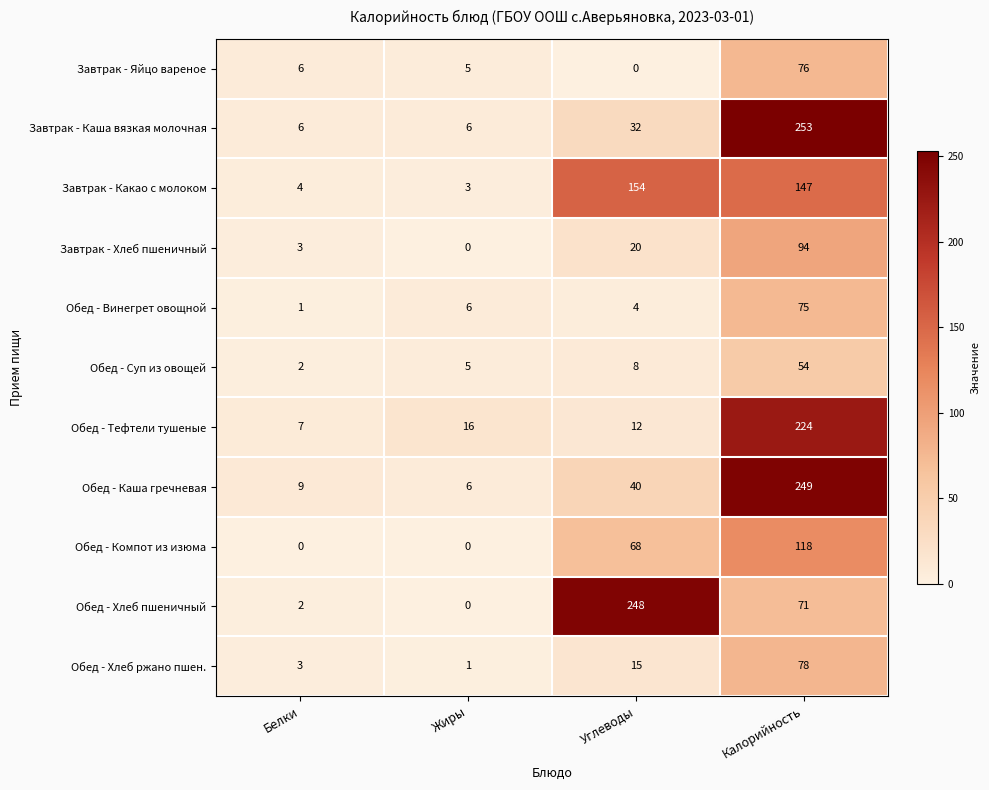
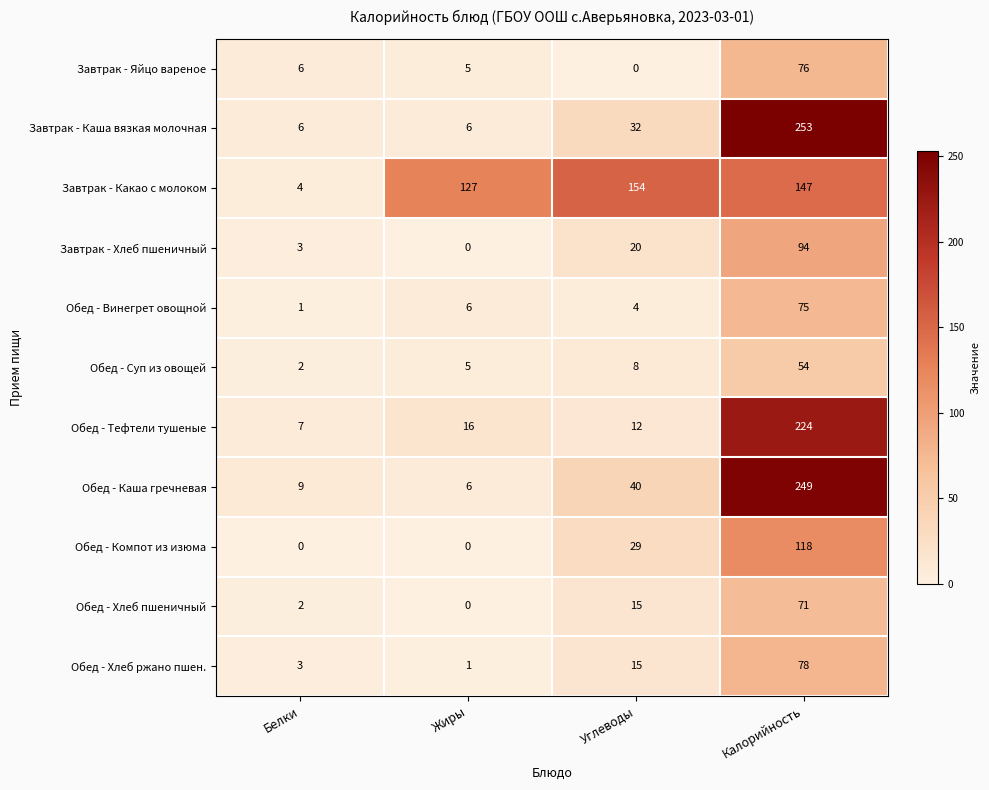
  {
    "Завтрак - Яйцо вареное": {
      "Белки": 6,
      "Жиры": 5,
      "Углеводы": 0,
      "Калорийность": 76
    },
    "Завтрак - Каша вязкая молочная": {
      "Белки": 6,
      "Жиры": 6,
      "Углеводы": 32,
      "Калорийность": 253
    },
    "Завтрак - Какао с молоком": {
      "Белки": 4,
-     "Жиры": 3,
+     "Жиры": 127,
      "Углеводы": 154,
      "Калорийность": 147
    },
    "Завтрак - Хлеб пшеничный": {
      "Белки": 3,
      "Жиры": 0,
      "Углеводы": 20,
      "Калорийность": 94
    },
    "Обед - Винегрет овощной": {
      "Белки": 1,
      "Жиры": 6,
      "Углеводы": 4,
      "Калорийность": 75
    },
    "Обед - Суп из овощей": {
      "Белки": 2,
      "Жиры": 5,
      "Углеводы": 8,
      "Калорийность": 54
    },
    "Обед - Тефтели тушеные": {
      "Белки": 7,
      "Жиры": 16,
      "Углеводы": 12,
      "Калорийность": 224
    },
    "Обед - Каша гречневая": {
      "Белки": 9,
      "Жиры": 6,
      "Углеводы": 40,
      "Калорийность": 249
    },
    "Обед - Компот из изюма": {
      "Белки": 0,
      "Жиры": 0,
-     "Углеводы": 68,
+     "Углеводы": 29,
      "Калорийность": 118
    },
    "Обед - Хлеб пшеничный": {
      "Белки": 2,
      "Жиры": 0,
-     "Углеводы": 248,
+     "Углеводы": 15,
      "Калорийность": 71
    },
    "Обед - Хлеб ржано пшен.": {
      "Белки": 3,
      "Жиры": 1,
      "Углеводы": 15,
      "Калорийность": 78
    }
  }
